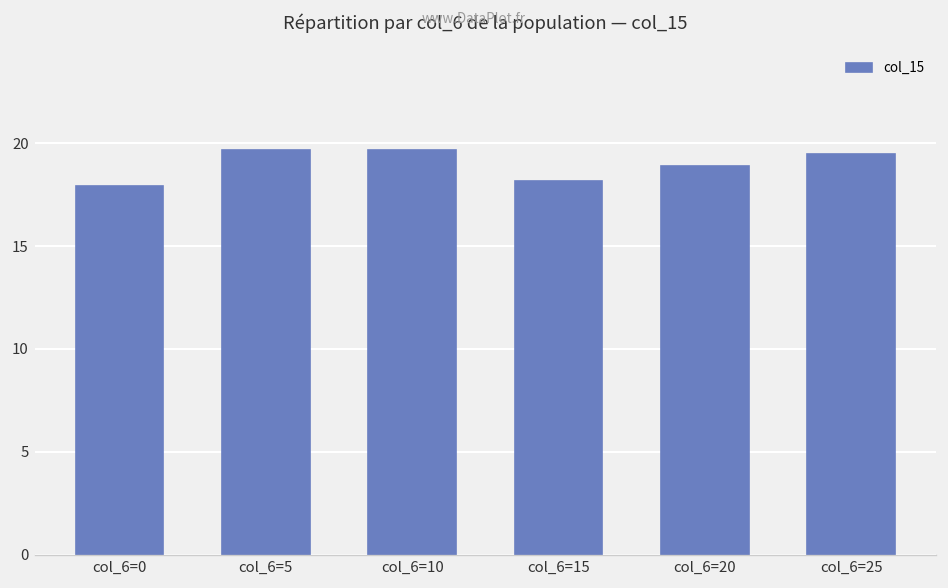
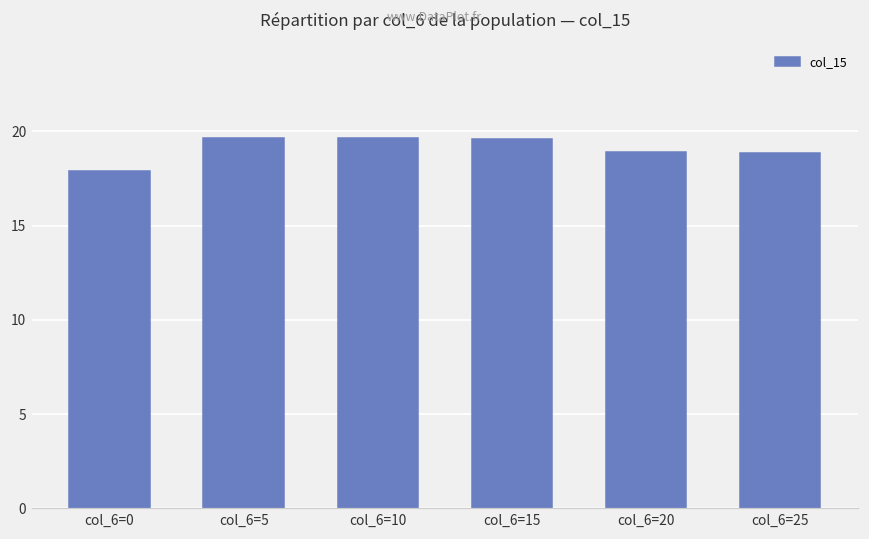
  {
    "col_6=0": 17.9,
    "col_6=5": 19.7,
    "col_6=10": 19.7,
-   "col_6=15": 18.2,
+   "col_6=15": 19.6,
    "col_6=20": 18.9,
-   "col_6=25": 19.5
+   "col_6=25": 18.8
  }
